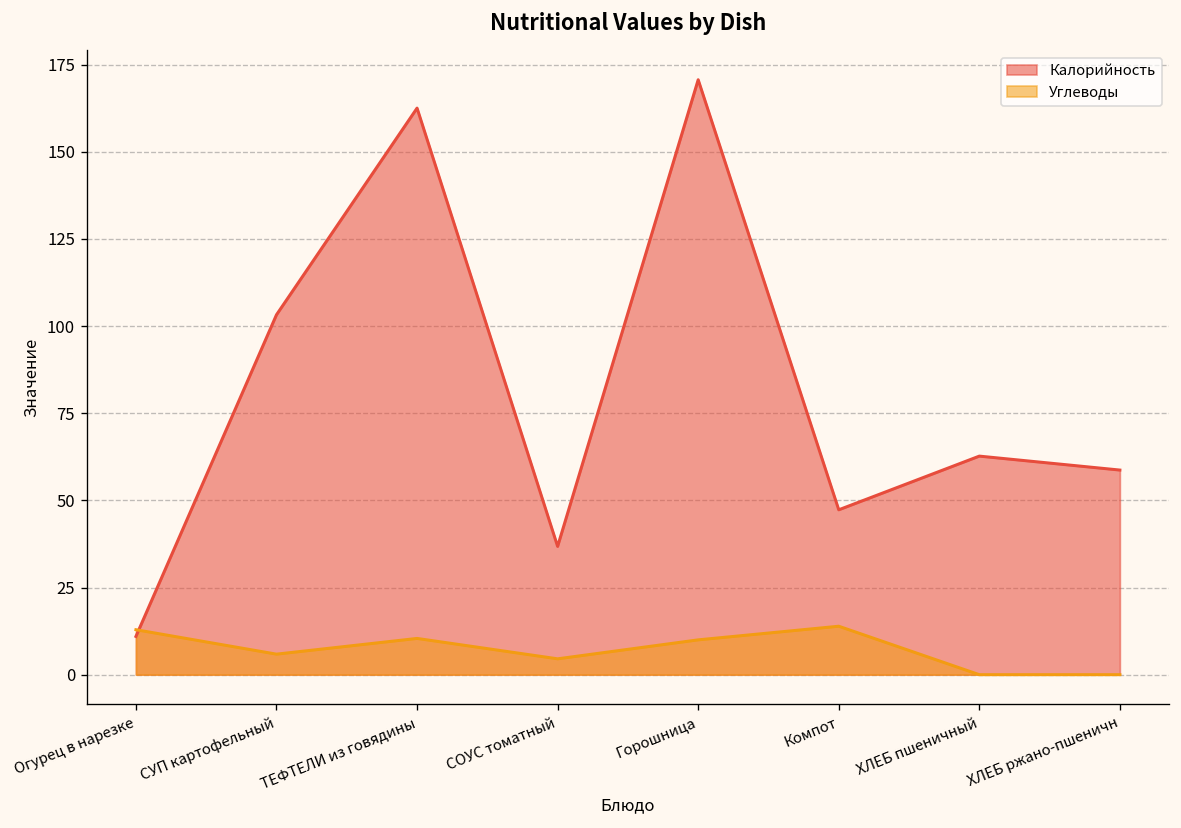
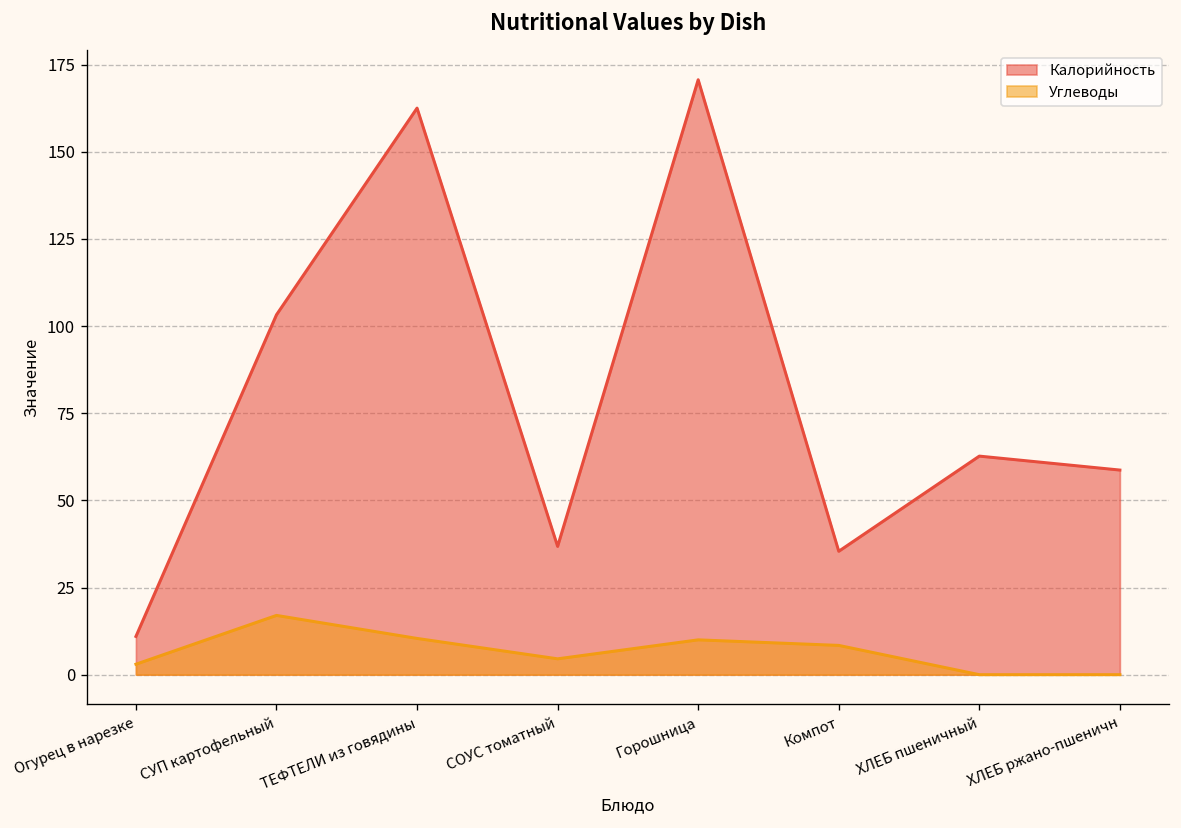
  {
    "Калорийность": {
      "Огурец в нарезке": 11,
      "СУП картофельный": 103,
      "ТЕФТЕЛИ из говядины": 163,
      "СОУС томатный": 37,
      "Горошница": 171,
-     "Компот": 47,
+     "Компот": 35,
      "ХЛЕБ пшеничный": 63,
      "ХЛЕБ ржано-пшеничн": 59
    },
    "Углеводы": {
-     "Огурец в нарезке": 13,
-     "СУП картофельный": 6,
+     "Огурец в нарезке": 3,
+     "СУП картофельный": 17,
      "ТЕФТЕЛИ из говядины": 10,
      "СОУС томатный": 5,
      "Горошница": 10,
-     "Компот": 14,
+     "Компот": 8,
      "ХЛЕБ пшеничный": 0,
      "ХЛЕБ ржано-пшеничн": 0
    }
  }
